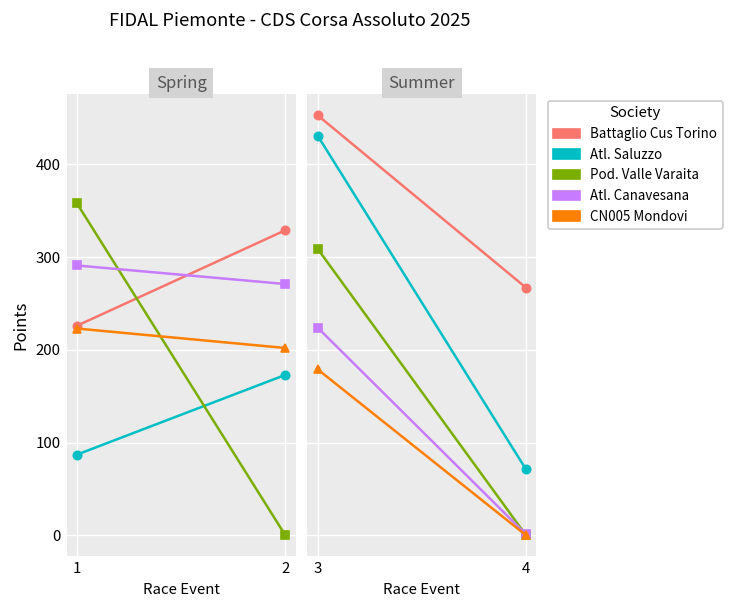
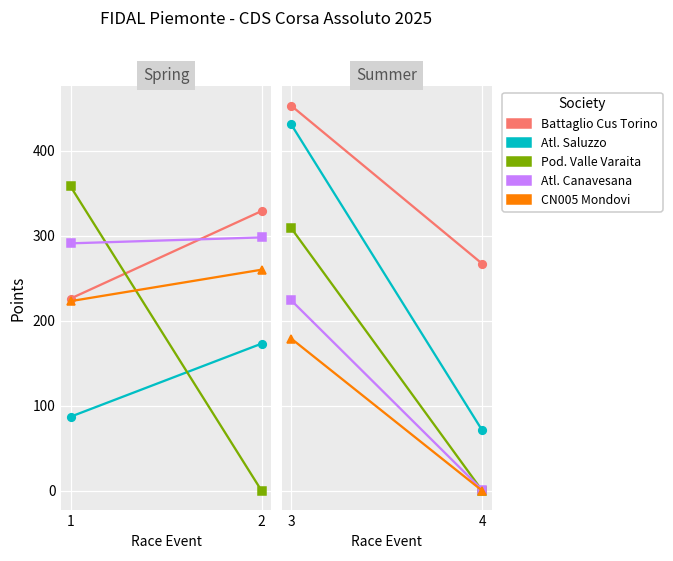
  {
    "Spring": {
      "Battaglio Cus Torino": {
        "2": 330
      },
      "Atl. Saluzzo": {
        "1": 90,
        "2": 170
      },
      "Pod. Valle Varaita": {
        "1": 360,
        "2": 0
      },
      "Atl. Canavesana": {
        "1": 290,
-       "2": 270
+       "2": 300
      },
      "CN005 Mondovi": {
-       "2": 200
+       "2": 260
      }
    }
  }
